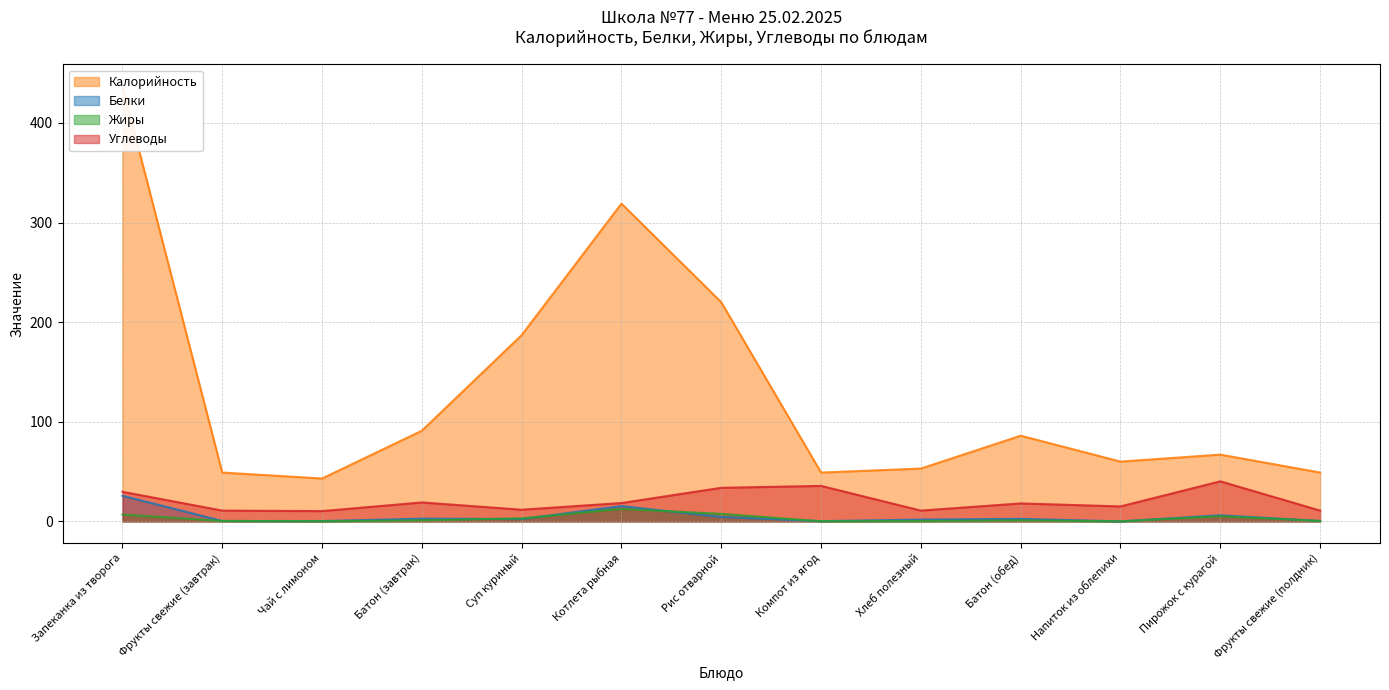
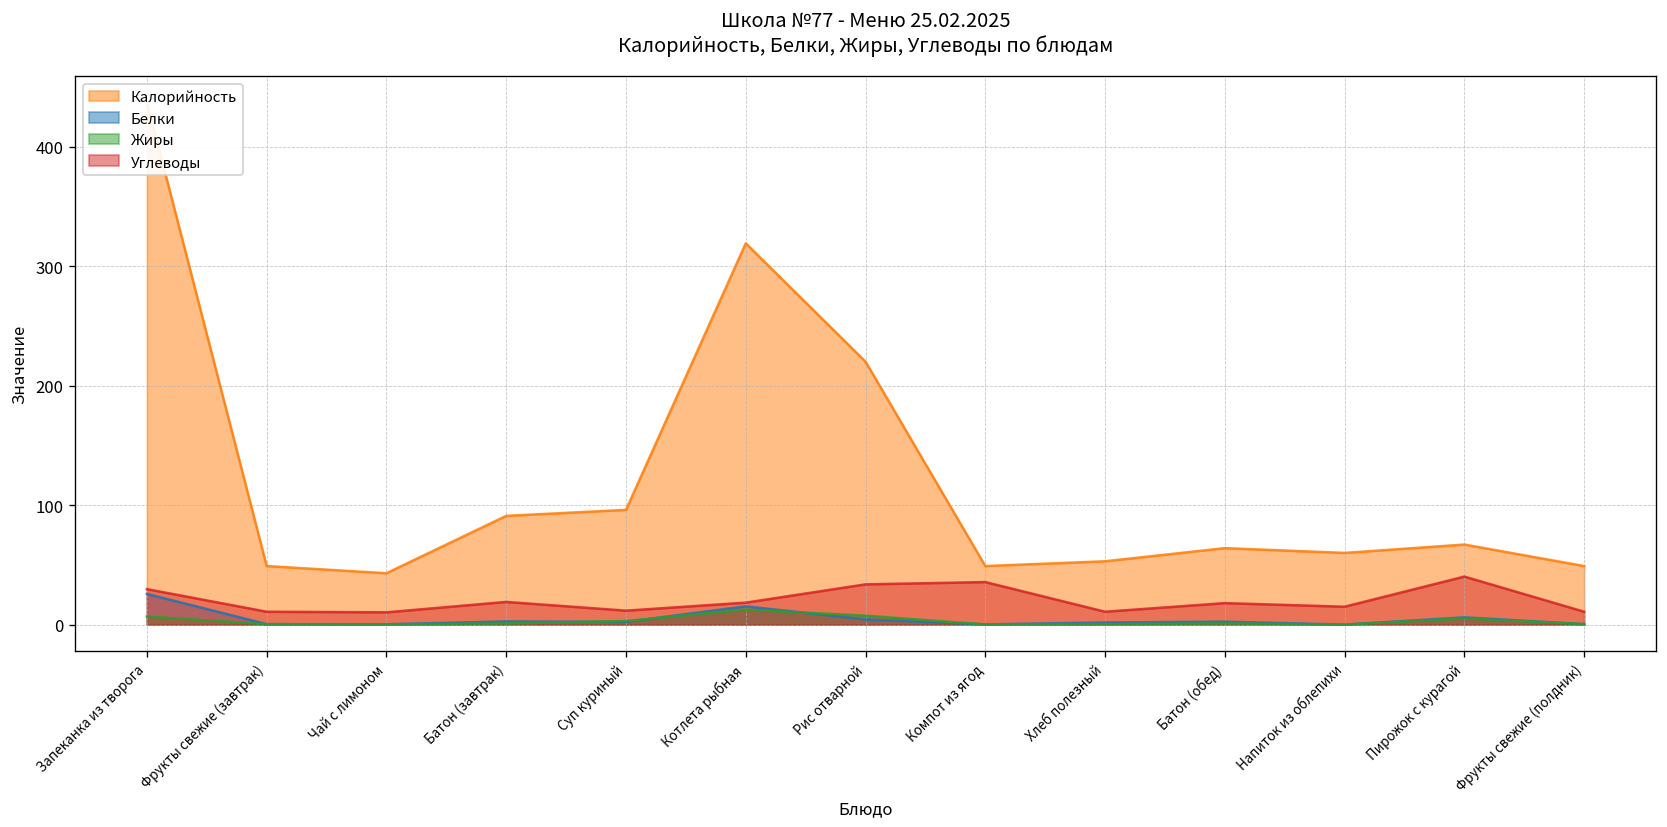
  {
    "Калорийность": {
      "Фрукты свежие (завтрак)": 50,
      "Чай с лимоном": 40,
      "Батон (завтрак)": 90,
-     "Суп куриный": 190,
+     "Суп куриный": 100,
      "Котлета рыбная": 320,
      "Рис отварной": 220,
      "Компот из ягод": 50,
      "Хлеб полезный": 50,
-     "Батон (обед)": 90,
+     "Батон (обед)": 60,
      "Напиток из облепихи": 60,
      "Пирожок с курагой": 70,
      "Фрукты свежие (полдник)": 50
    },
    "Белки": {
      "Запеканка из творога": 30,
      "Котлета рыбная": 20,
      "Рис отварной": 0
    },
    "Жиры": {
      "Запеканка из творога": 10,
      "Котлета рыбная": 10,
      "Рис отварной": 10
    },
    "Углеводы": {
      "Запеканка из творога": 30,
      "Фрукты свежие (завтрак)": 10,
      "Чай с лимоном": 10,
      "Батон (завтрак)": 20,
      "Суп куриный": 10,
      "Котлета рыбная": 20,
      "Рис отварной": 30,
      "Компот из ягод": 40,
      "Хлеб полезный": 10,
      "Батон (обед)": 20,
      "Напиток из облепихи": 20,
      "Пирожок с курагой": 40,
      "Фрукты свежие (полдник)": 10
    }
  }
